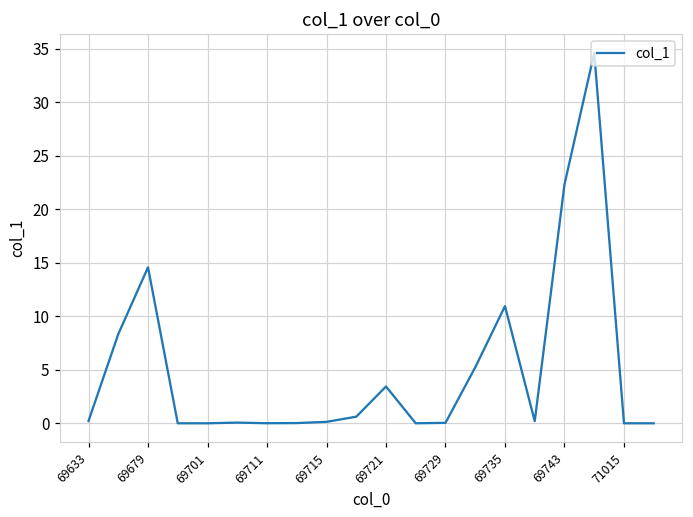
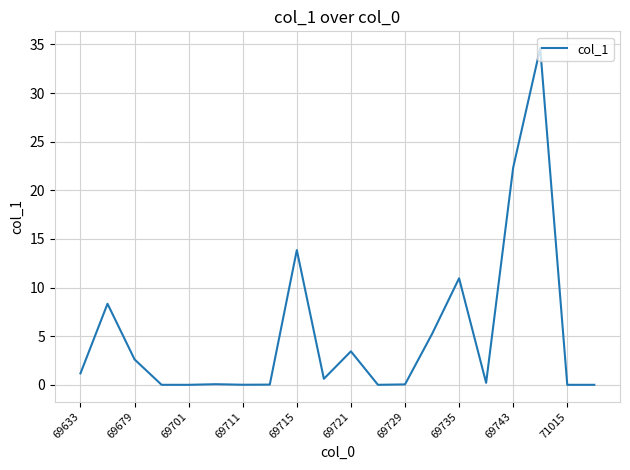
  {
-   "69633": 0,
-   "69679": 15,
+   "69633": 1,
+   "69679": 3,
    "69701": 0,
    "69711": 0,
-   "69715": 0,
+   "69715": 14,
    "69721": 3,
    "69729": 0,
    "69735": 11,
    "69743": 22,
    "71015": 0
  }
